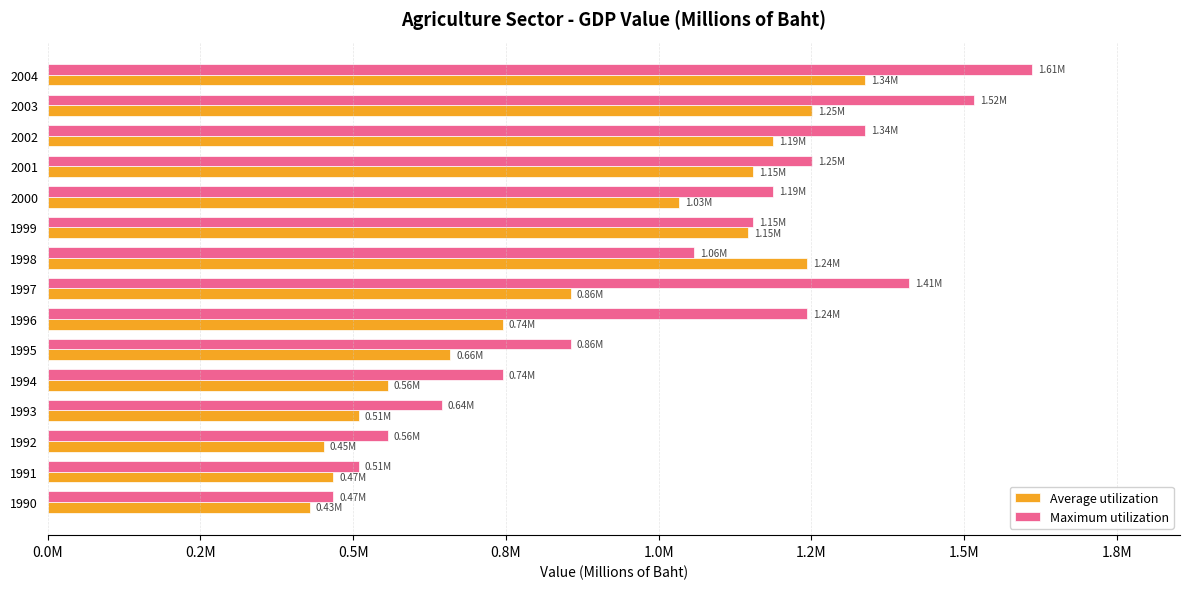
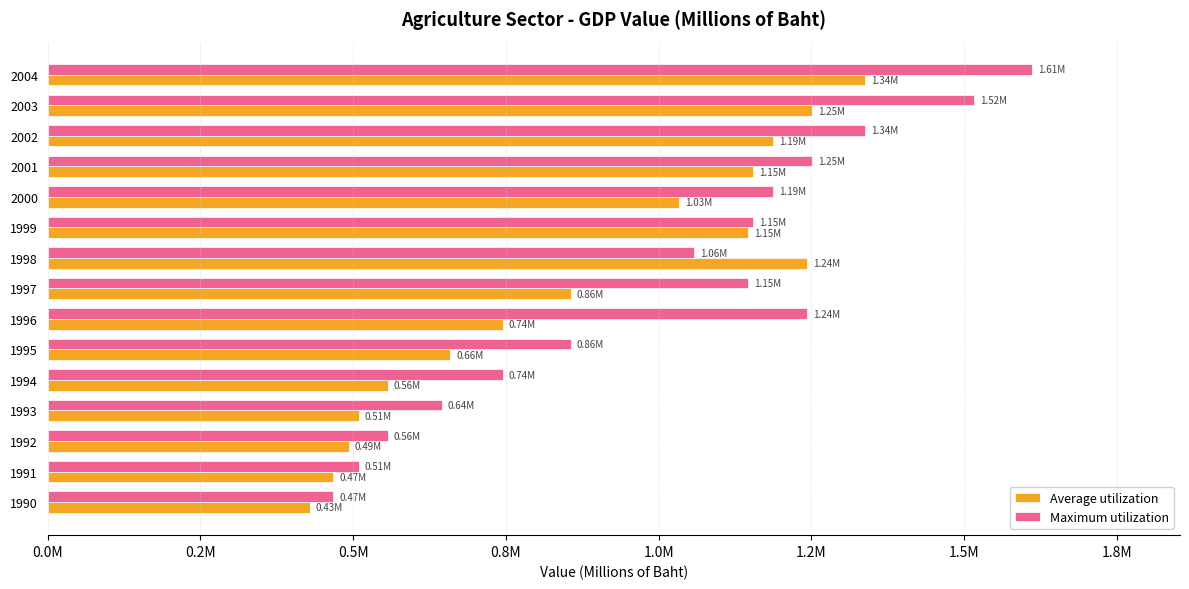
  {
    "Average utilization": {
      "2004": "1.34M",
      "2003": "1.25M",
      "2002": "1.19M",
      "2001": "1.15M",
      "2000": "1.03M",
      "1999": "1.15M",
      "1998": "1.24M",
      "1997": "0.86M",
      "1996": "0.74M",
      "1995": "0.66M",
      "1994": "0.56M",
      "1993": "0.51M",
-     "1992": "0.45M",
+     "1992": "0.49M",
      "1991": "0.47M",
      "1990": "0.43M"
    },
    "Maximum utilization": {
      "2004": "1.61M",
      "2003": "1.52M",
      "2002": "1.34M",
      "2001": "1.25M",
      "2000": "1.19M",
      "1999": "1.15M",
      "1998": "1.06M",
-     "1997": "1.41M",
+     "1997": "1.15M",
      "1996": "1.24M",
      "1995": "0.86M",
      "1994": "0.74M",
      "1993": "0.64M",
      "1992": "0.56M",
      "1991": "0.51M",
      "1990": "0.47M"
    }
  }
